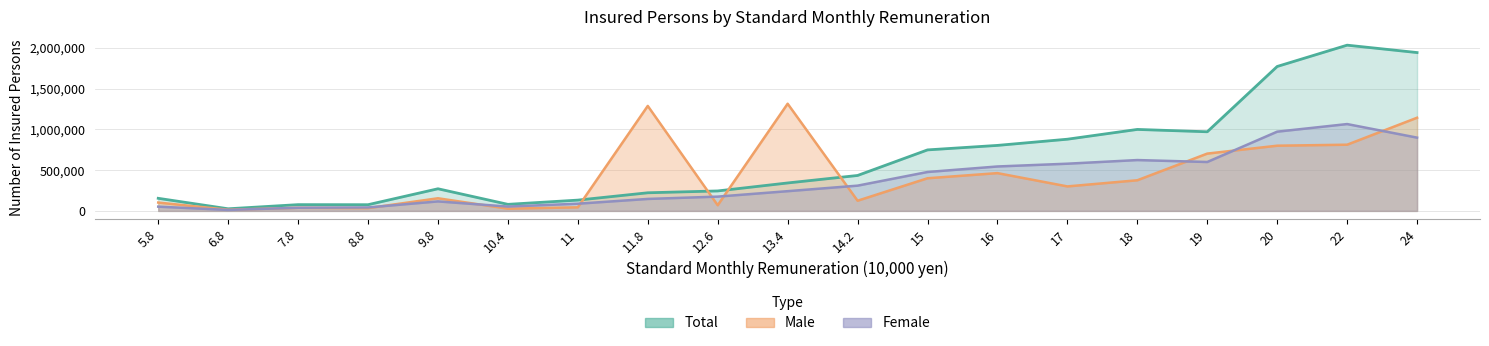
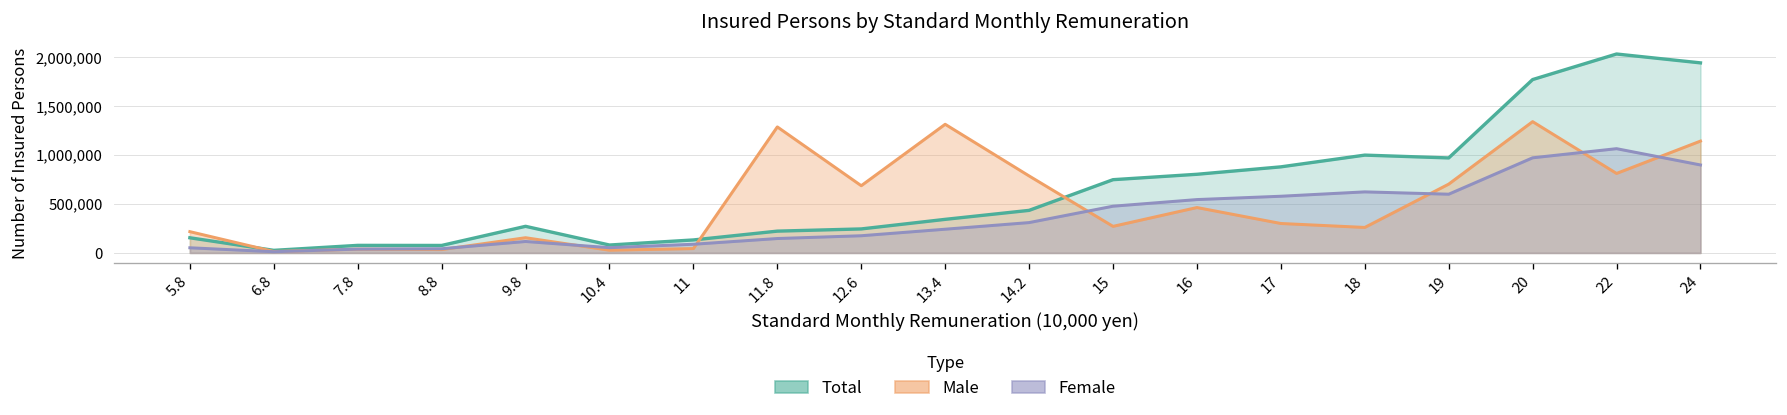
  {
    "Male": {
-     "5.8": "100,000",
+     "5.8": "200,000",
      "9.8": "200,000",
      "11": "0",
      "11.8": "1,300,000",
-     "12.6": "100,000",
+     "12.6": "700,000",
      "13.4": "1,300,000",
-     "14.2": "100,000",
-     "15": "400,000",
+     "14.2": "800,000",
+     "15": "300,000",
      "16": "500,000",
      "17": "300,000",
-     "18": "400,000",
+     "18": "300,000",
      "19": "700,000",
-     "20": "800,000",
+     "20": "1,300,000",
      "22": "800,000",
      "24": "1,100,000"
    }
  }
